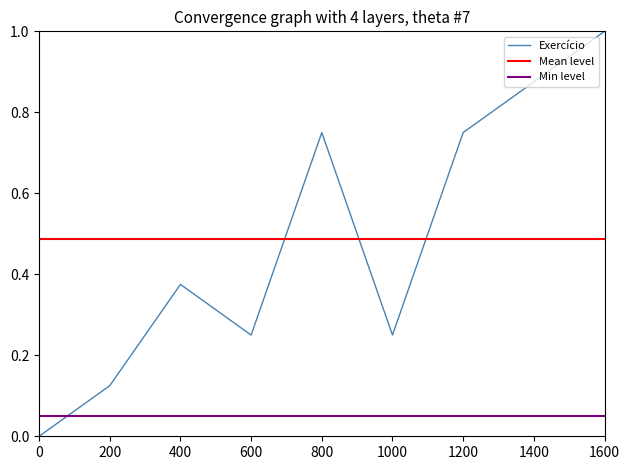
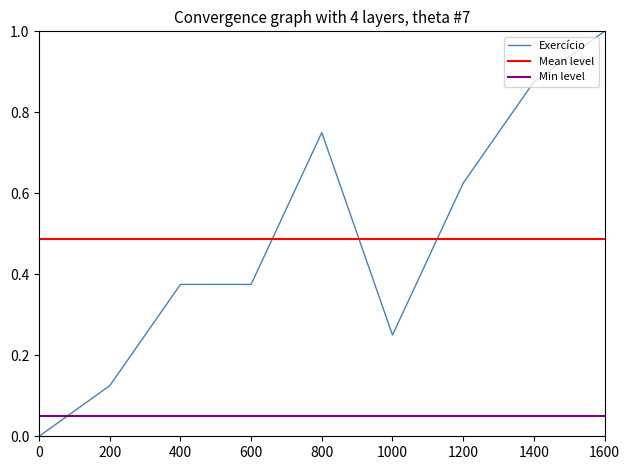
  {
    "0": 0.00,
    "200": 0.13,
    "400": 0.38,
-   "600": 0.25,
+   "600": 0.38,
    "800": 0.75,
    "1000": 0.25,
-   "1200": 0.75,
+   "1200": 0.63,
    "1600": 1.00
  }
